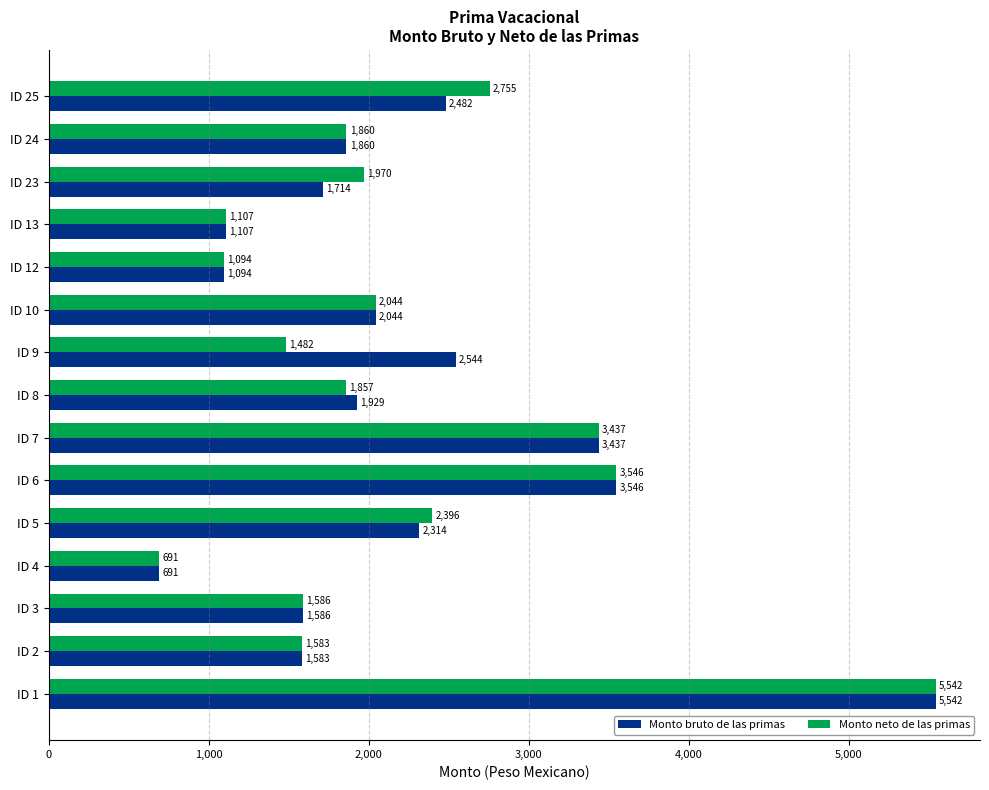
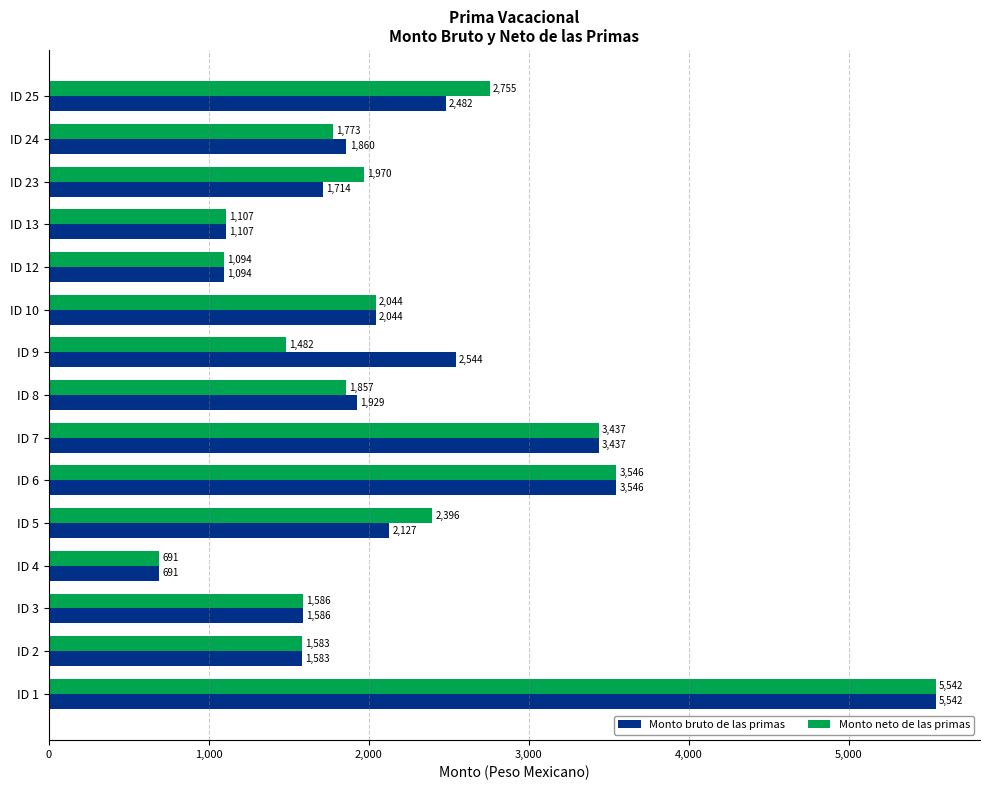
  {
    "Monto bruto de las primas": {
      "ID 25": "2,482",
      "ID 24": "1,860",
      "ID 23": "1,714",
      "ID 13": "1,107",
      "ID 12": "1,094",
      "ID 10": "2,044",
      "ID 9": "2,544",
      "ID 8": "1,929",
      "ID 7": "3,437",
      "ID 6": "3,546",
-     "ID 5": "2,314",
+     "ID 5": "2,127",
      "ID 4": "691",
      "ID 3": "1,586",
      "ID 2": "1,583",
      "ID 1": "5,542"
    },
    "Monto neto de las primas": {
      "ID 25": "2,755",
-     "ID 24": "1,860",
+     "ID 24": "1,773",
      "ID 23": "1,970",
      "ID 13": "1,107",
      "ID 12": "1,094",
      "ID 10": "2,044",
      "ID 9": "1,482",
      "ID 8": "1,857",
      "ID 7": "3,437",
      "ID 6": "3,546",
      "ID 5": "2,396",
      "ID 4": "691",
      "ID 3": "1,586",
      "ID 2": "1,583",
      "ID 1": "5,542"
    }
  }
